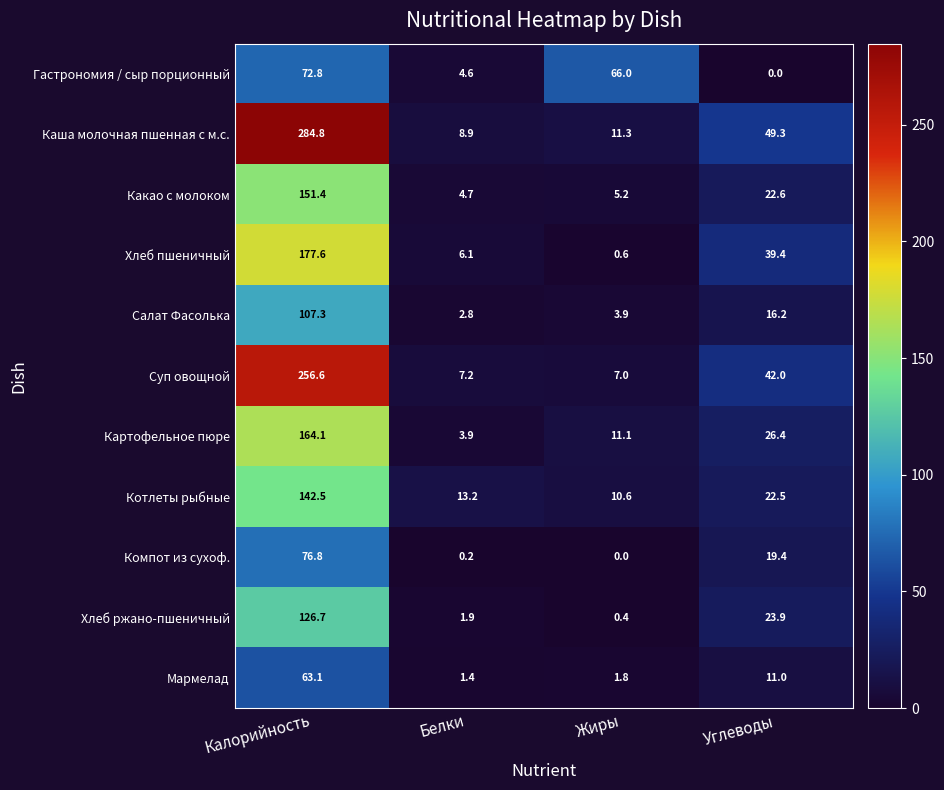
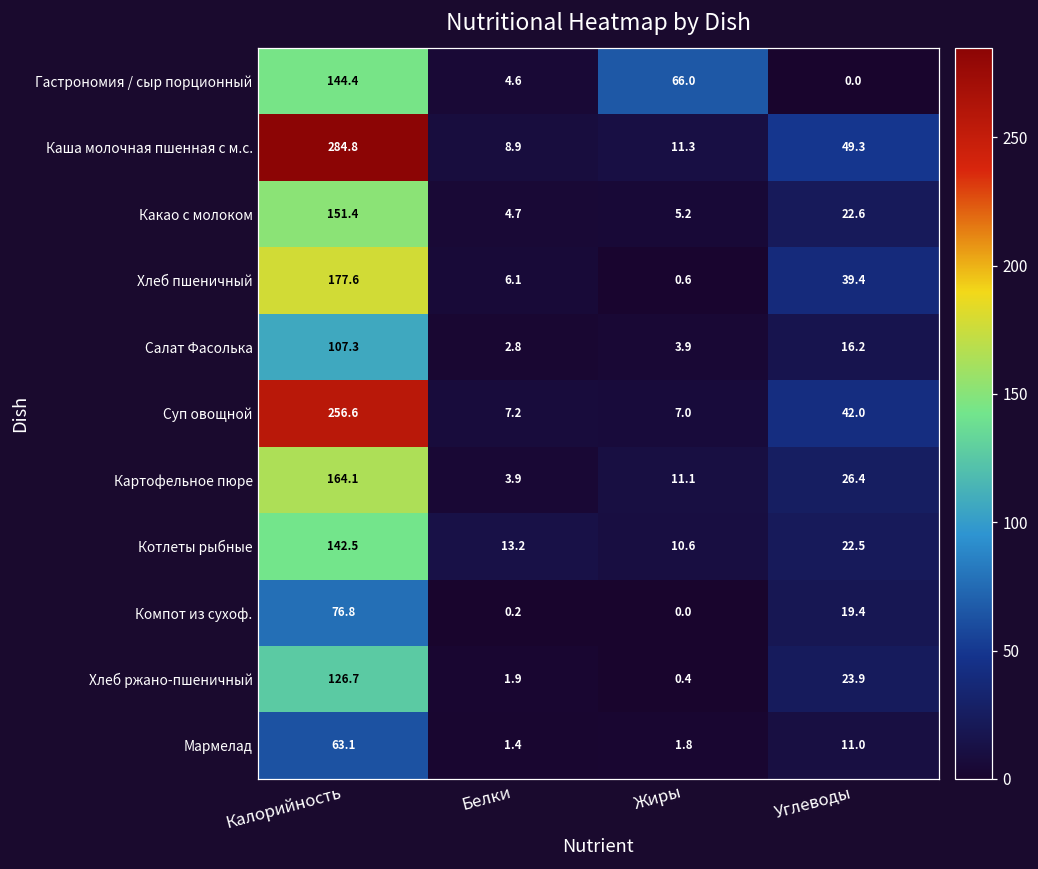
  {
    "Гастрономия / сыр порционный": {
-     "Калорийность": 72.8,
+     "Калорийность": 144.4,
      "Белки": 4.6,
      "Жиры": 66.0,
      "Углеводы": 0.0
    },
    "Каша молочная пшенная с м.с.": {
      "Калорийность": 284.8,
      "Белки": 8.9,
      "Жиры": 11.3,
      "Углеводы": 49.3
    },
    "Какао с молоком": {
      "Калорийность": 151.4,
      "Белки": 4.7,
      "Жиры": 5.2,
      "Углеводы": 22.6
    },
    "Хлеб пшеничный": {
      "Калорийность": 177.6,
      "Белки": 6.1,
      "Жиры": 0.6,
      "Углеводы": 39.4
    },
    "Салат Фасолька": {
      "Калорийность": 107.3,
      "Белки": 2.8,
      "Жиры": 3.9,
      "Углеводы": 16.2
    },
    "Суп овощной": {
      "Калорийность": 256.6,
      "Белки": 7.2,
      "Жиры": 7.0,
      "Углеводы": 42.0
    },
    "Картофельное пюре": {
      "Калорийность": 164.1,
      "Белки": 3.9,
      "Жиры": 11.1,
      "Углеводы": 26.4
    },
    "Котлеты рыбные": {
      "Калорийность": 142.5,
      "Белки": 13.2,
      "Жиры": 10.6,
      "Углеводы": 22.5
    },
    "Компот из сухоф.": {
      "Калорийность": 76.8,
      "Белки": 0.2,
      "Жиры": 0.0,
      "Углеводы": 19.4
    },
    "Хлеб ржано-пшеничный": {
      "Калорийность": 126.7,
      "Белки": 1.9,
      "Жиры": 0.4,
      "Углеводы": 23.9
    },
    "Мармелад": {
      "Калорийность": 63.1,
      "Белки": 1.4,
      "Жиры": 1.8,
      "Углеводы": 11.0
    }
  }
